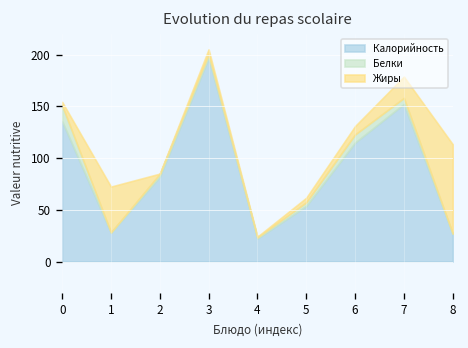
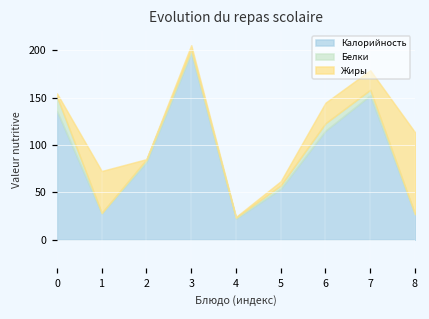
  {
    "Жиры": {
      "0": 0,
      "1": 40,
      "3": 0,
      "5": 0,
-     "6": 10,
+     "6": 20,
      "8": 90
    }
  }
